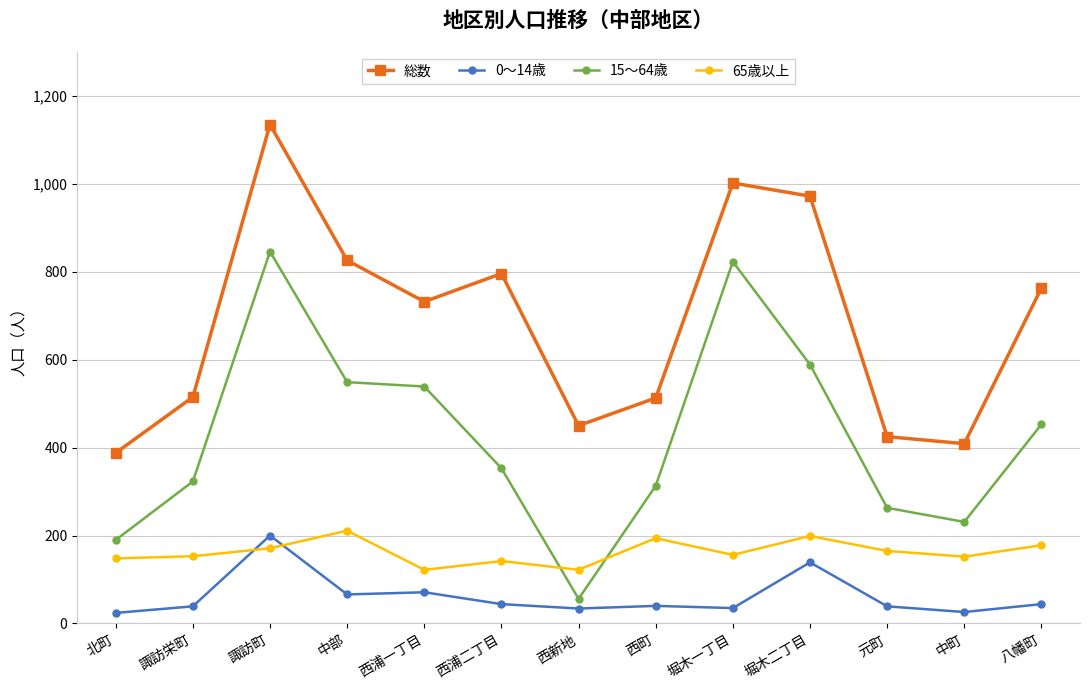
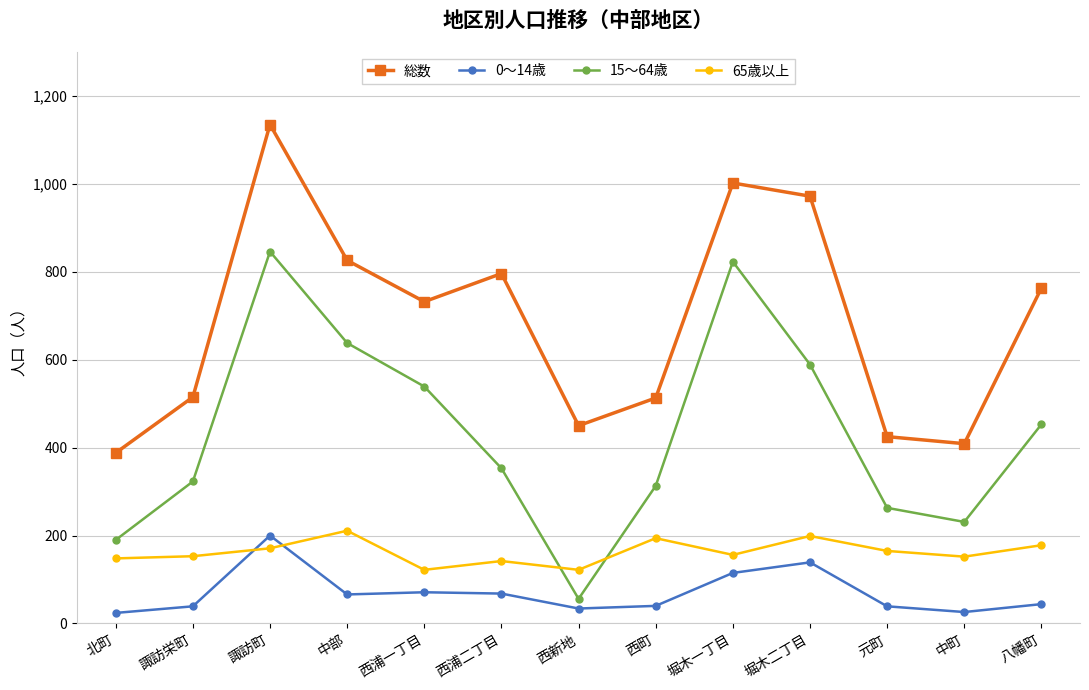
  {
    "総数": {
      "北町": "390",
      "諏訪栄町": "520",
      "諏訪町": "1,140",
      "中部": "830",
      "西浦一丁目": "730",
      "西浦二丁目": "800",
      "西新地": "450",
      "西町": "510",
      "堀木一丁目": "1,000",
      "堀木二丁目": "970",
      "元町": "430",
      "中町": "410",
      "八幡町": "760"
    },
    "0～14歳": {
      "北町": "20",
      "諏訪栄町": "40",
      "諏訪町": "200",
      "中部": "70",
      "西浦一丁目": "70",
-     "西浦二丁目": "40",
+     "西浦二丁目": "70",
      "西新地": "30",
      "西町": "40",
-     "堀木一丁目": "40",
+     "堀木一丁目": "120",
      "堀木二丁目": "140",
      "元町": "40",
      "中町": "30",
      "八幡町": "40"
    },
    "15～64歳": {
      "北町": "190",
      "諏訪栄町": "320",
      "諏訪町": "850",
-     "中部": "550",
+     "中部": "640",
      "西浦一丁目": "540",
      "西浦二丁目": "350",
      "西新地": "60",
      "西町": "310",
      "堀木一丁目": "820",
      "堀木二丁目": "590",
      "元町": "260",
      "中町": "230",
      "八幡町": "450"
    },
    "65歳以上": {
      "北町": "150",
      "諏訪栄町": "150",
      "諏訪町": "170",
      "中部": "210",
      "西浦一丁目": "120",
      "西浦二丁目": "140",
      "西新地": "120",
      "西町": "190",
      "堀木一丁目": "160",
      "堀木二丁目": "200",
      "元町": "170",
      "中町": "150",
      "八幡町": "180"
    }
  }
